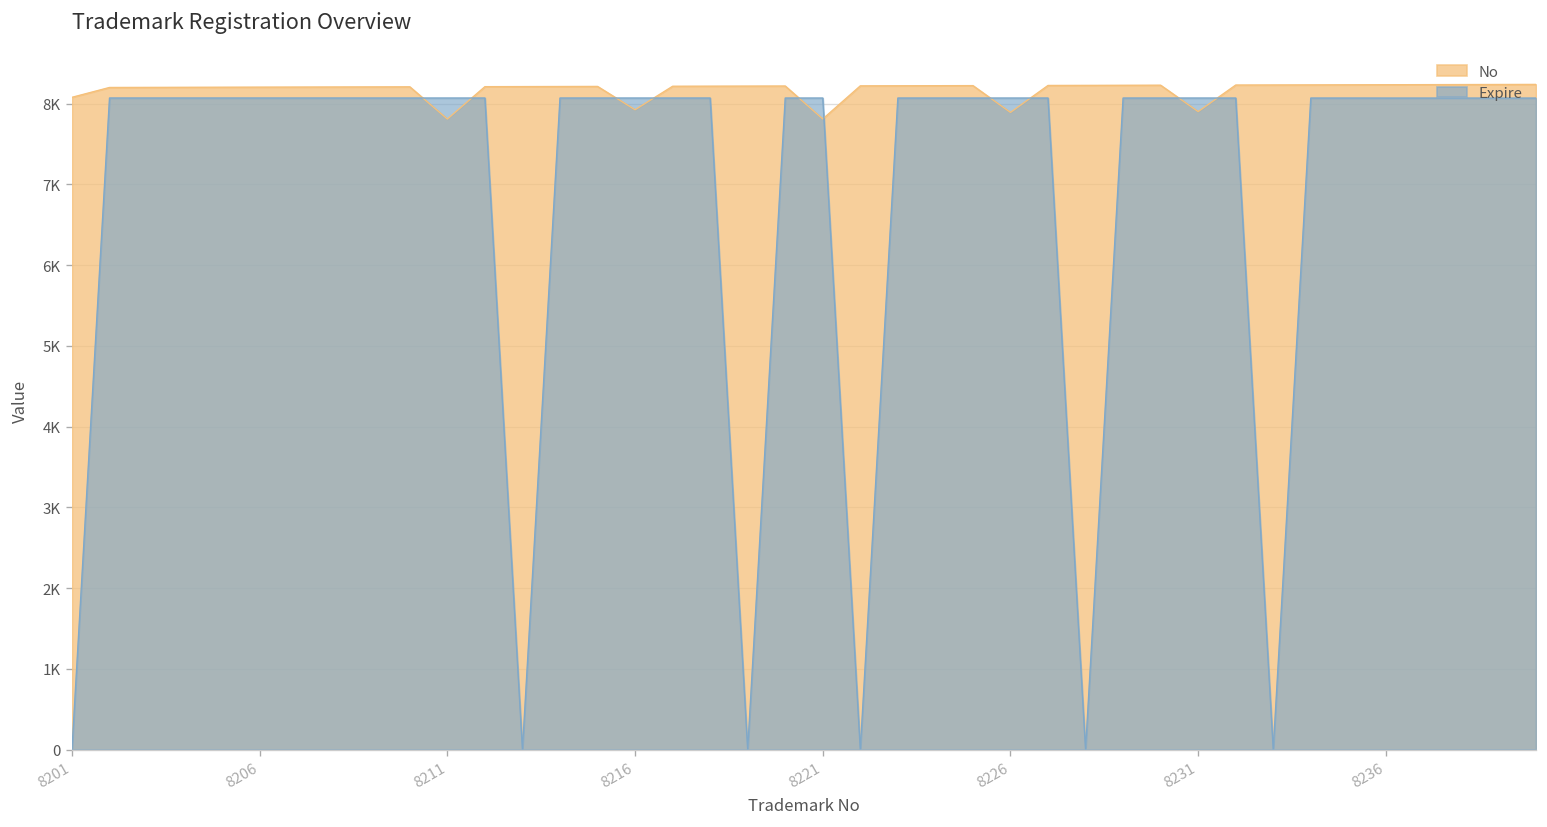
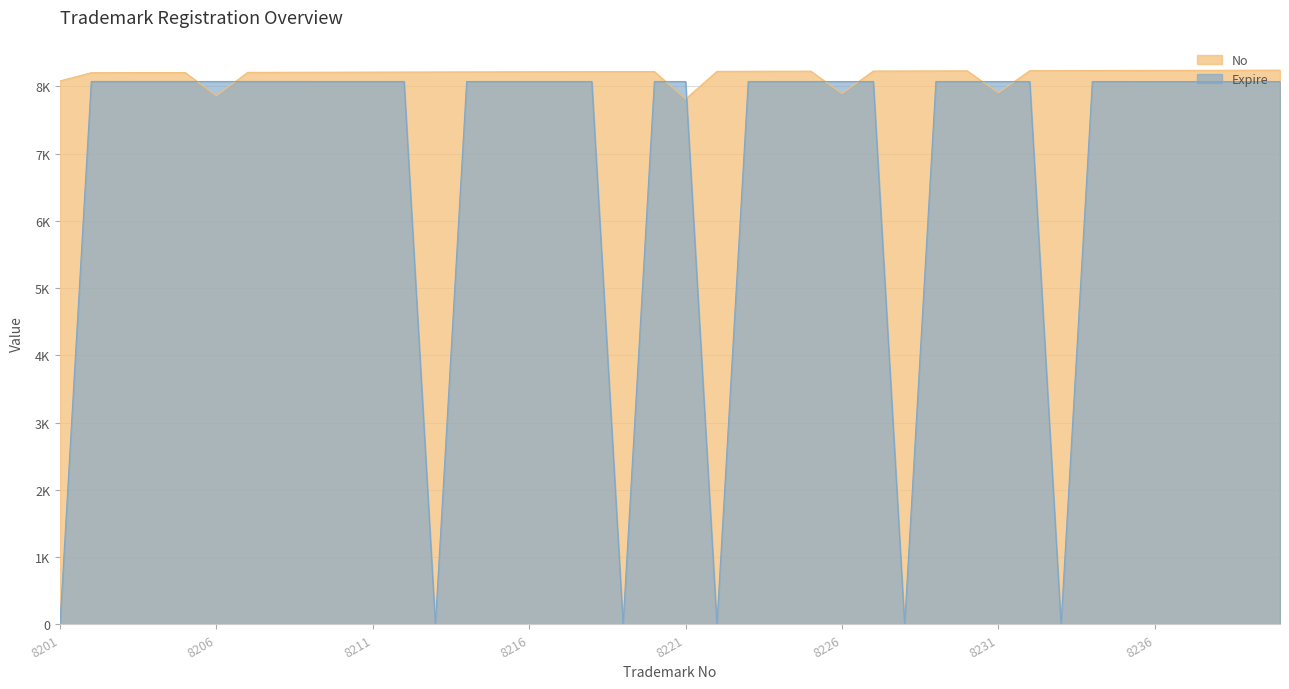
  {
    "No": {
      "8201": 8100,
-     "8206": 8200,
-     "8211": 7800,
-     "8216": 7900,
+     "8206": 7900,
+     "8211": 8200,
+     "8216": 8200,
      "8221": 7800,
      "8226": 7900,
      "8231": 7900,
      "8236": 8200
    },
    "Expire": {
      "8201": 0,
      "8206": 8100,
      "8211": 8100,
      "8216": 8100,
      "8221": 8100,
      "8226": 8100,
      "8231": 8100,
      "8236": 8100
    }
  }
